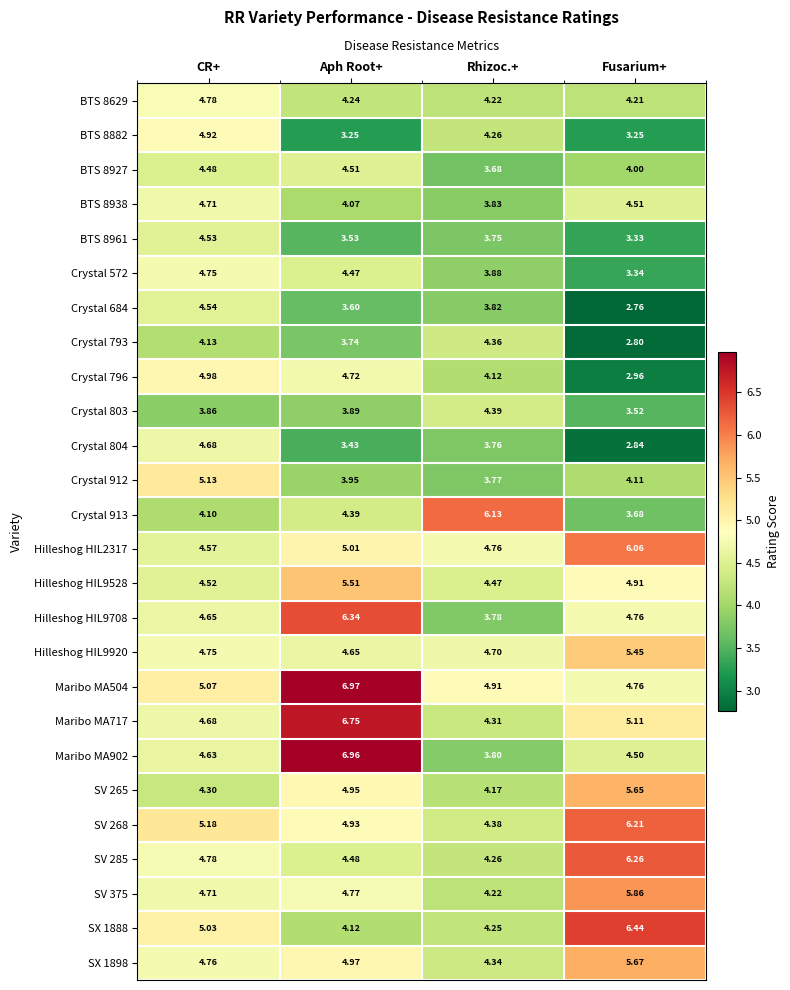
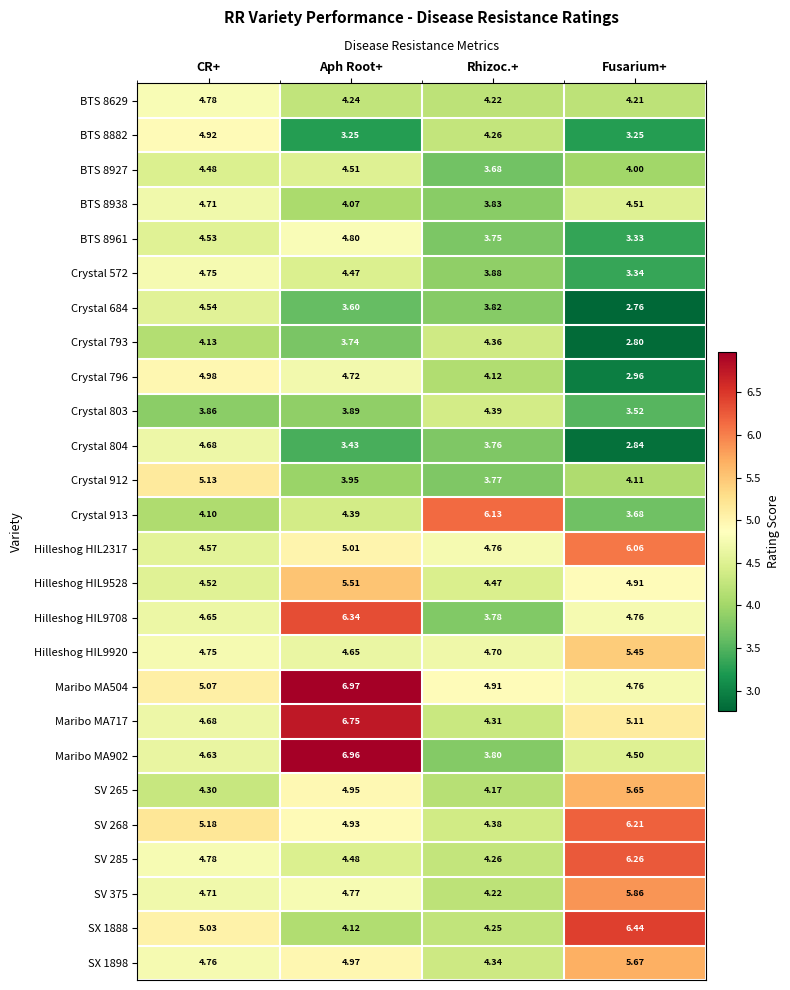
  {
    "BTS 8629": {
      "CR+": 4.78,
      "Aph Root+": 4.24,
      "Rhizoc.+": 4.22,
      "Fusarium+": 4.21
    },
    "BTS 8882": {
      "CR+": 4.92,
      "Aph Root+": 3.25,
      "Rhizoc.+": 4.26,
      "Fusarium+": 3.25
    },
    "BTS 8927": {
      "CR+": 4.48,
      "Aph Root+": 4.51,
      "Rhizoc.+": 3.68,
      "Fusarium+": 4.00
    },
    "BTS 8938": {
      "CR+": 4.71,
      "Aph Root+": 4.07,
      "Rhizoc.+": 3.83,
      "Fusarium+": 4.51
    },
    "BTS 8961": {
      "CR+": 4.53,
-     "Aph Root+": 3.53,
+     "Aph Root+": 4.80,
      "Rhizoc.+": 3.75,
      "Fusarium+": 3.33
    },
    "Crystal 572": {
      "CR+": 4.75,
      "Aph Root+": 4.47,
      "Rhizoc.+": 3.88,
      "Fusarium+": 3.34
    },
    "Crystal 684": {
      "CR+": 4.54,
      "Aph Root+": 3.60,
      "Rhizoc.+": 3.82,
      "Fusarium+": 2.76
    },
    "Crystal 793": {
      "CR+": 4.13,
      "Aph Root+": 3.74,
      "Rhizoc.+": 4.36,
      "Fusarium+": 2.80
    },
    "Crystal 796": {
      "CR+": 4.98,
      "Aph Root+": 4.72,
      "Rhizoc.+": 4.12,
      "Fusarium+": 2.96
    },
    "Crystal 803": {
      "CR+": 3.86,
      "Aph Root+": 3.89,
      "Rhizoc.+": 4.39,
      "Fusarium+": 3.52
    },
    "Crystal 804": {
      "CR+": 4.68,
      "Aph Root+": 3.43,
      "Rhizoc.+": 3.76,
      "Fusarium+": 2.84
    },
    "Crystal 912": {
      "CR+": 5.13,
      "Aph Root+": 3.95,
      "Rhizoc.+": 3.77,
      "Fusarium+": 4.11
    },
    "Crystal 913": {
      "CR+": 4.10,
      "Aph Root+": 4.39,
      "Rhizoc.+": 6.13,
      "Fusarium+": 3.68
    },
    "Hilleshog HIL2317": {
      "CR+": 4.57,
      "Aph Root+": 5.01,
      "Rhizoc.+": 4.76,
      "Fusarium+": 6.06
    },
    "Hilleshog HIL9528": {
      "CR+": 4.52,
      "Aph Root+": 5.51,
      "Rhizoc.+": 4.47,
      "Fusarium+": 4.91
    },
    "Hilleshog HIL9708": {
      "CR+": 4.65,
      "Aph Root+": 6.34,
      "Rhizoc.+": 3.78,
      "Fusarium+": 4.76
    },
    "Hilleshog HIL9920": {
      "CR+": 4.75,
      "Aph Root+": 4.65,
      "Rhizoc.+": 4.70,
      "Fusarium+": 5.45
    },
    "Maribo MA504": {
      "CR+": 5.07,
      "Aph Root+": 6.97,
      "Rhizoc.+": 4.91,
      "Fusarium+": 4.76
    },
    "Maribo MA717": {
      "CR+": 4.68,
      "Aph Root+": 6.75,
      "Rhizoc.+": 4.31,
      "Fusarium+": 5.11
    },
    "Maribo MA902": {
      "CR+": 4.63,
      "Aph Root+": 6.96,
      "Rhizoc.+": 3.80,
      "Fusarium+": 4.50
    },
    "SV 265": {
      "CR+": 4.30,
      "Aph Root+": 4.95,
      "Rhizoc.+": 4.17,
      "Fusarium+": 5.65
    },
    "SV 268": {
      "CR+": 5.18,
      "Aph Root+": 4.93,
      "Rhizoc.+": 4.38,
      "Fusarium+": 6.21
    },
    "SV 285": {
      "CR+": 4.78,
      "Aph Root+": 4.48,
      "Rhizoc.+": 4.26,
      "Fusarium+": 6.26
    },
    "SV 375": {
      "CR+": 4.71,
      "Aph Root+": 4.77,
      "Rhizoc.+": 4.22,
      "Fusarium+": 5.86
    },
    "SX 1888": {
      "CR+": 5.03,
      "Aph Root+": 4.12,
      "Rhizoc.+": 4.25,
      "Fusarium+": 6.44
    },
    "SX 1898": {
      "CR+": 4.76,
      "Aph Root+": 4.97,
      "Rhizoc.+": 4.34,
      "Fusarium+": 5.67
    }
  }
